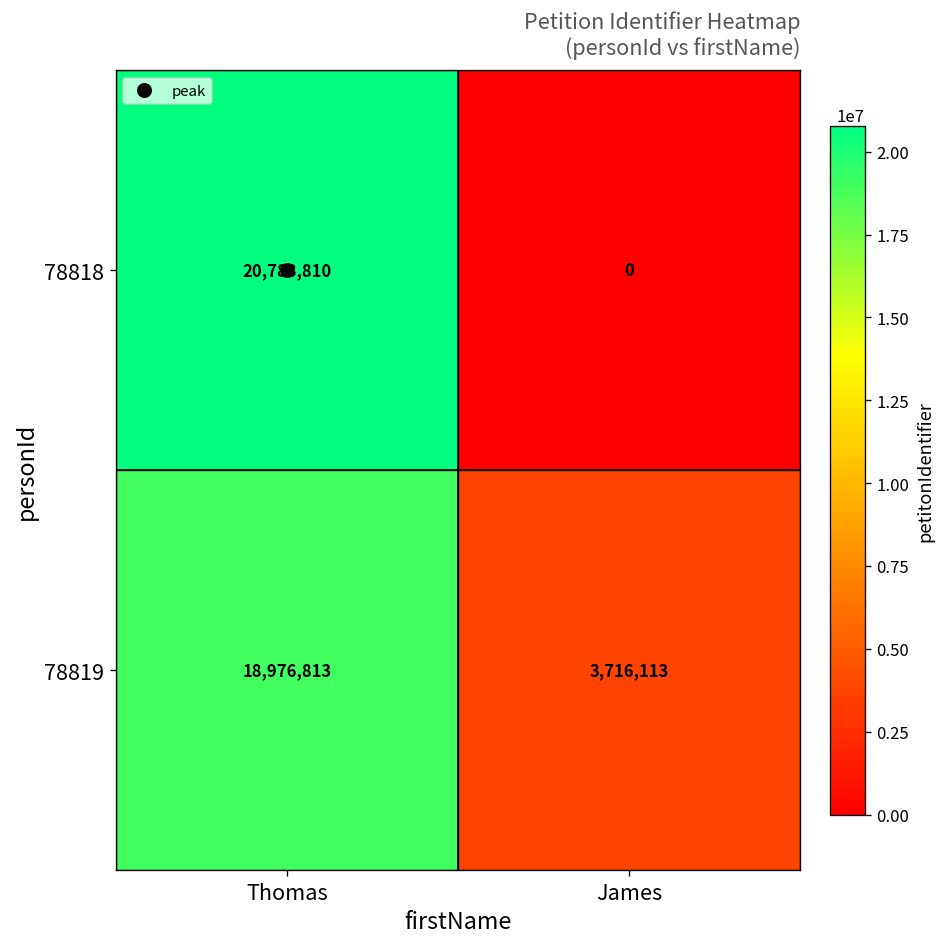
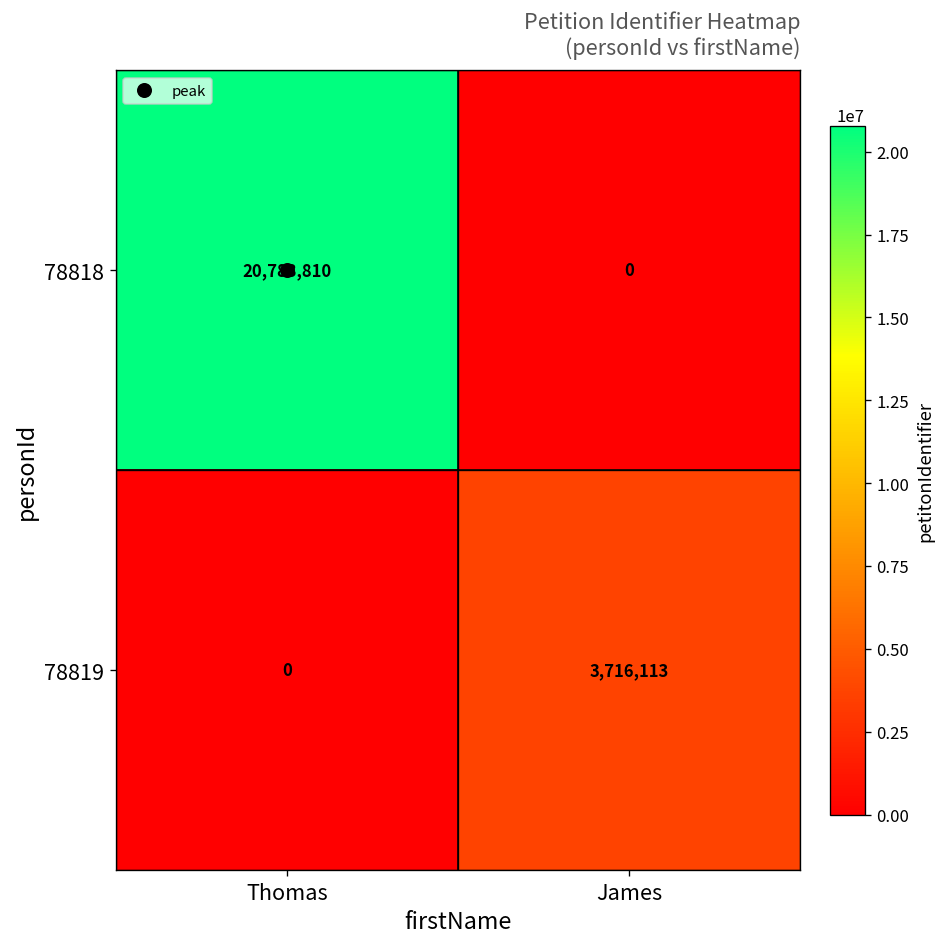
  {
    "78818": {
      "James": "0"
    },
    "78819": {
-     "Thomas": "18,976,813",
+     "Thomas": "0",
      "James": "3,716,113"
    }
  }
